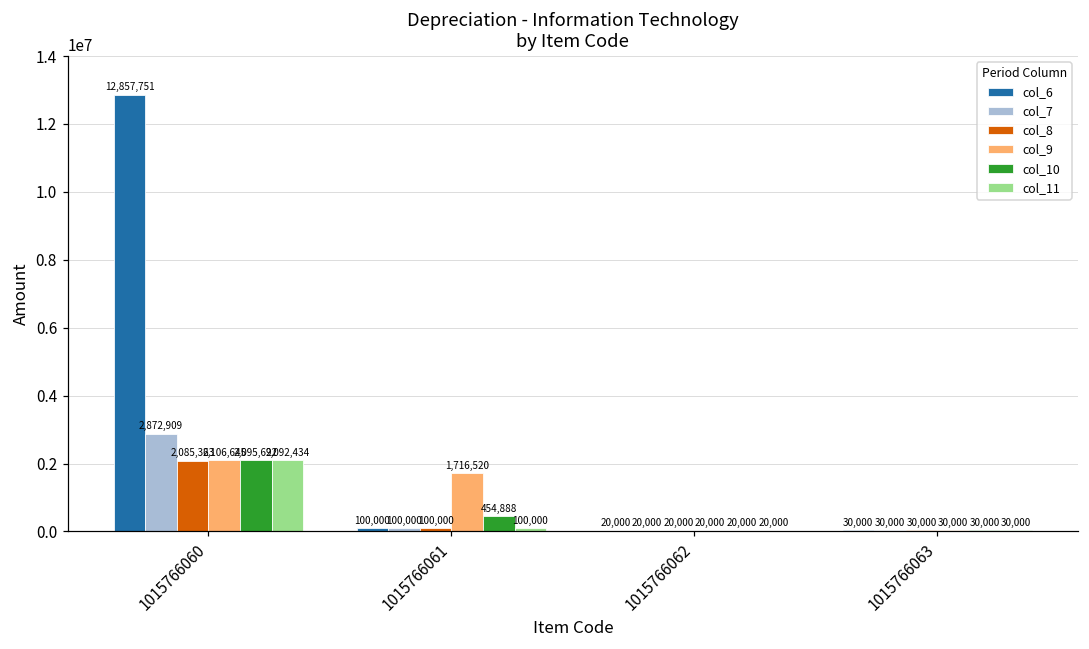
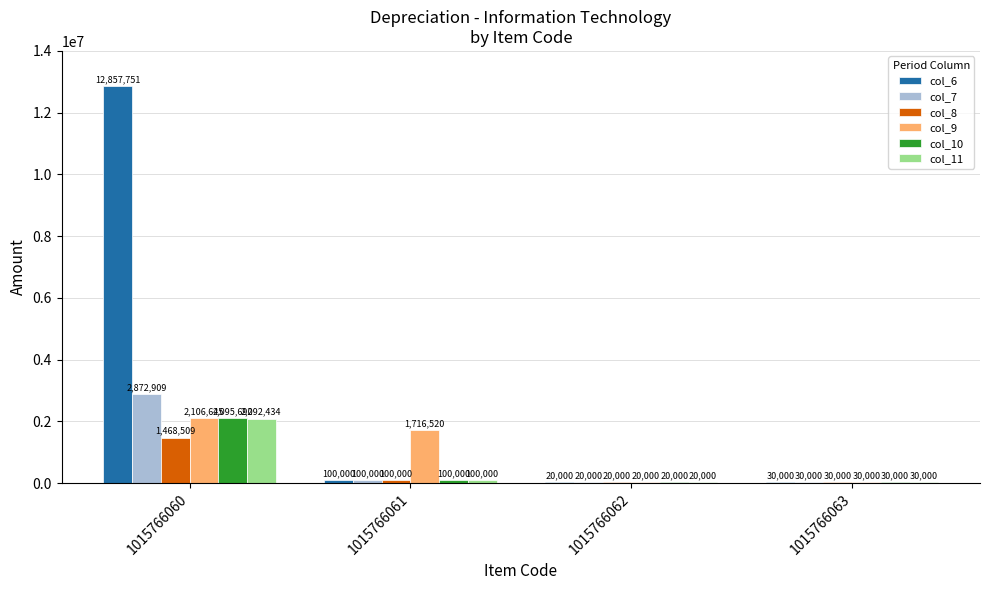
  {
    "col_6": {
      "1015766060": "12,857,751",
      "1015766061": "100,000",
      "1015766062": "20,000",
      "1015766063": "30,000"
    },
    "col_7": {
      "1015766060": "2,872,909",
      "1015766061": "100,000",
      "1015766062": "20,000",
      "1015766063": "30,000"
    },
    "col_8": {
-     "1015766060": "2,085,363",
+     "1015766060": "1,468,509",
      "1015766061": "100,000",
      "1015766062": "20,000",
      "1015766063": "30,000"
    },
    "col_9": {
      "1015766061": "1,716,520",
      "1015766062": "20,000",
      "1015766063": "30,000"
    },
    "col_10": {
-     "1015766061": "454,888",
+     "1015766061": "100,000",
      "1015766062": "20,000",
      "1015766063": "30,000"
    },
    "col_11": {
      "1015766061": "100,000",
      "1015766062": "20,000",
      "1015766063": "30,000"
    }
  }
